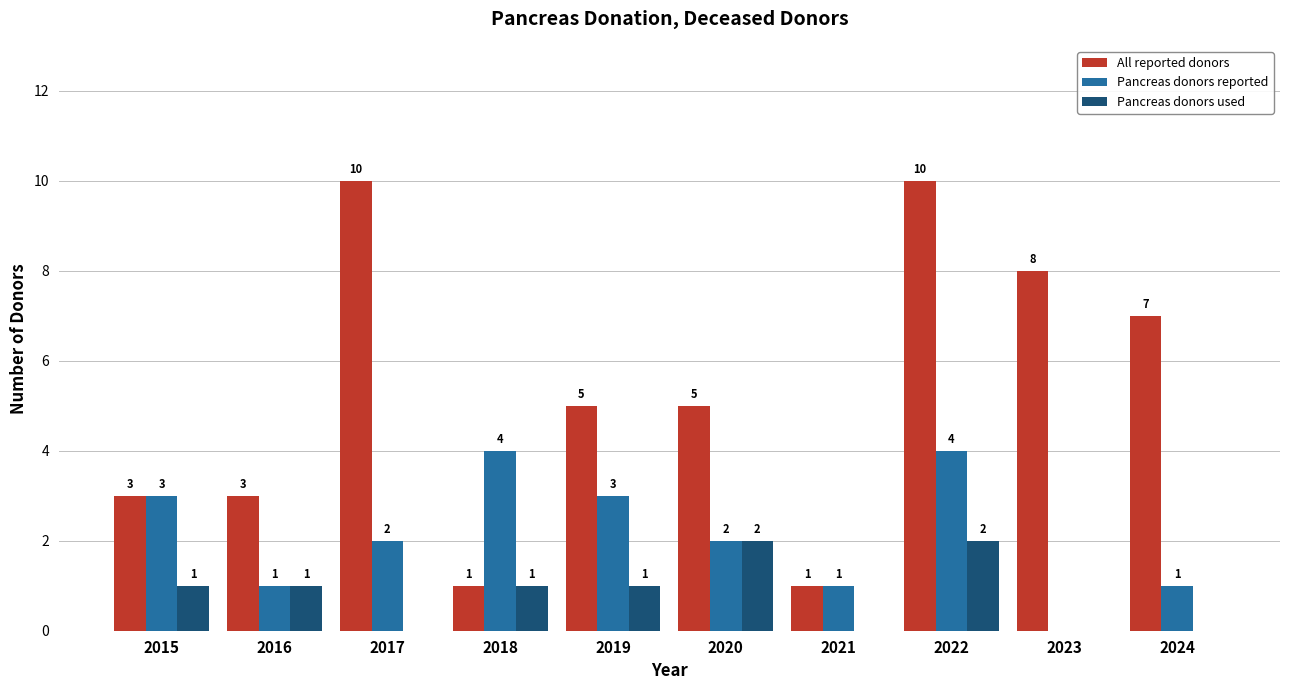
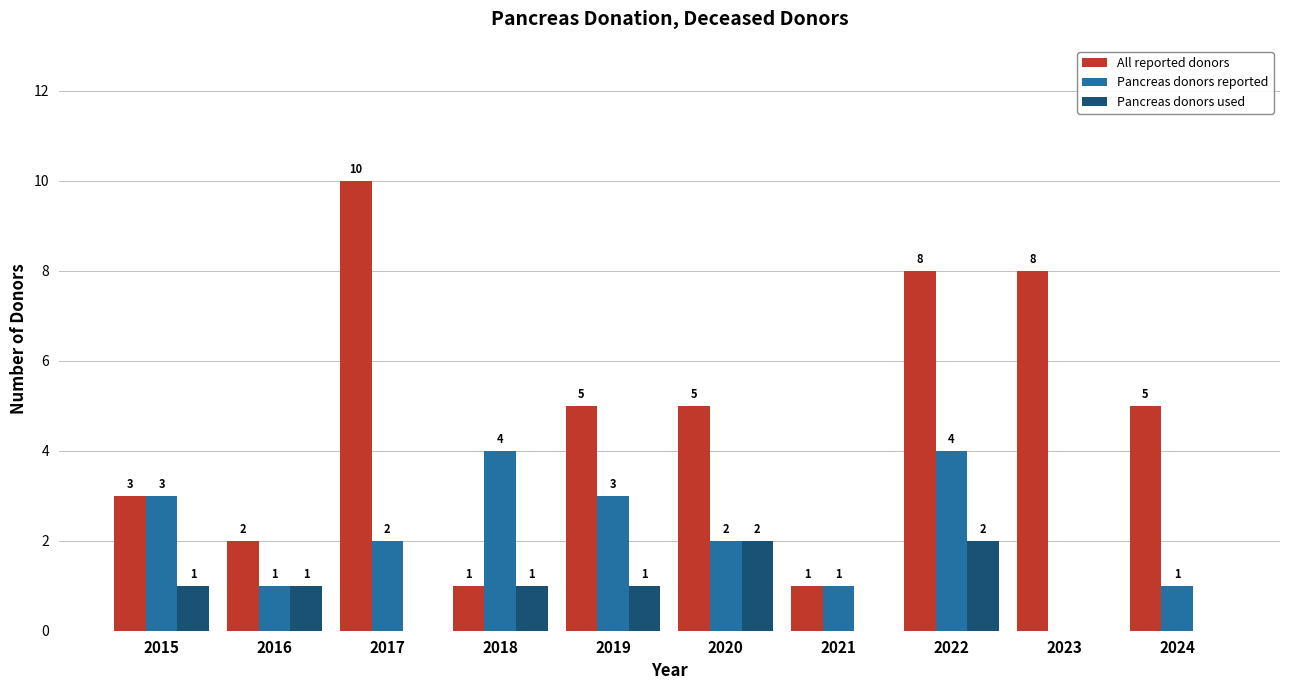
  {
    "All reported donors": {
      "2015": 3,
-     "2016": 3,
+     "2016": 2,
      "2017": 10,
      "2018": 1,
      "2019": 5,
      "2020": 5,
      "2021": 1,
-     "2022": 10,
+     "2022": 8,
      "2023": 8,
-     "2024": 7
+     "2024": 5
    }
  }
